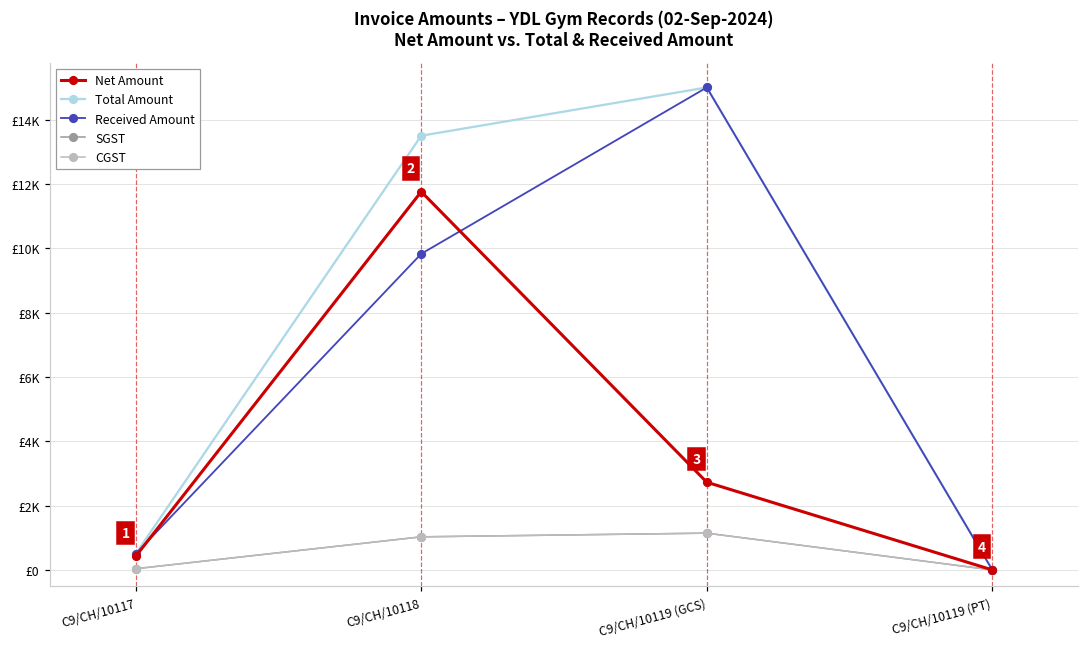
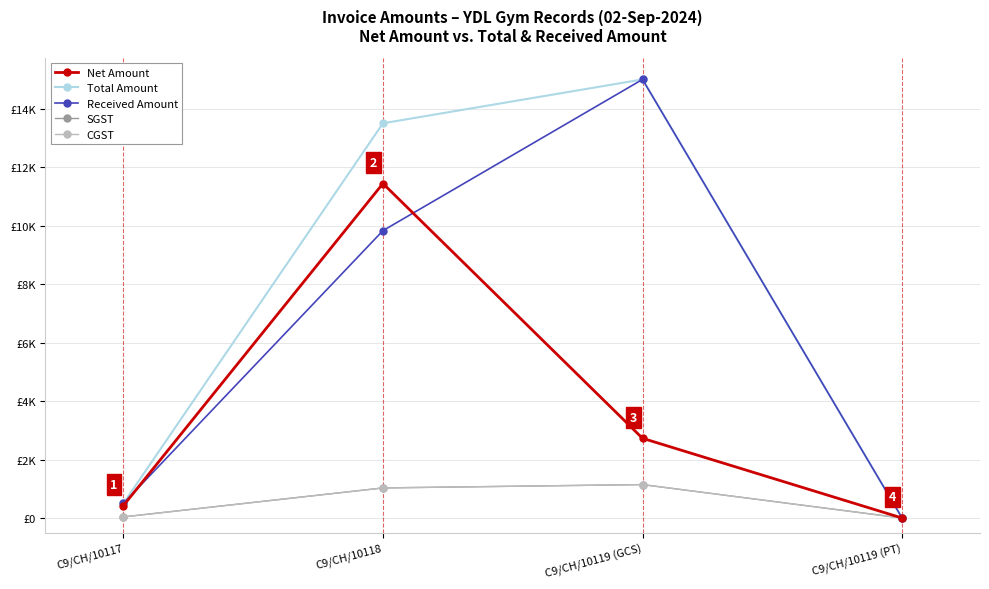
  {
    "Net Amount": {
-     "C9/CH/10118": "£11800"
+     "C9/CH/10118": "£11400"
    },
    "Received Amount": {
      "C9/CH/10118": "£9800"
    }
  }
